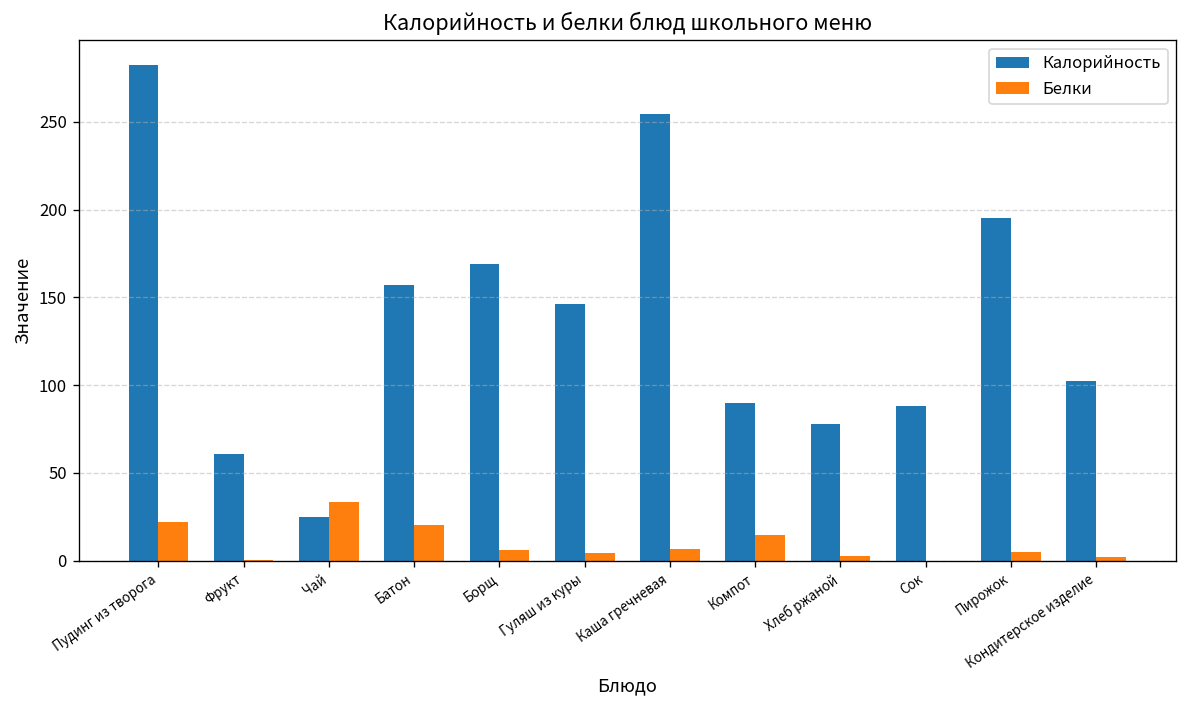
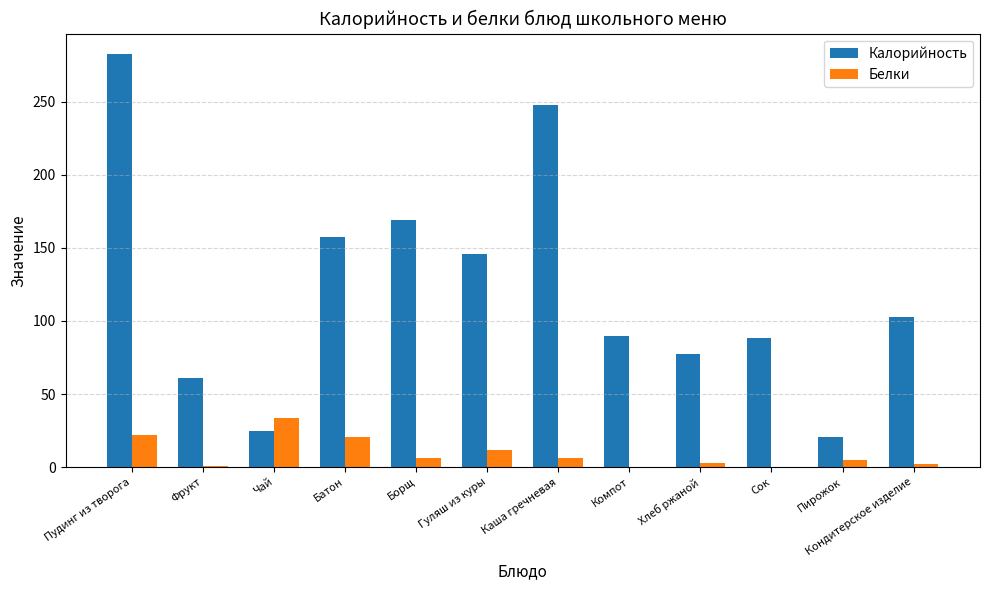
  {
    "Калорийность": {
      "Пудинг из творога": 282,
      "Фрукт": 61,
      "Чай": 25,
      "Батон": 157,
      "Борщ": 169,
      "Гуляш из куры": 146,
-     "Каша гречневая": 255,
+     "Каша гречневая": 248,
      "Компот": 90,
      "Хлеб ржаной": 78,
      "Сок": 88,
-     "Пирожок": 195,
+     "Пирожок": 21,
      "Кондитерское изделие": 103
    },
    "Белки": {
      "Пудинг из творога": 22,
      "Чай": 34,
      "Батон": 21,
      "Борщ": 6,
-     "Гуляш из куры": 4,
+     "Гуляш из куры": 12,
      "Каша гречневая": 6,
-     "Компот": 15,
+     "Компот": 0,
      "Хлеб ржаной": 3,
      "Сок": 0,
      "Пирожок": 5,
      "Кондитерское изделие": 2
    }
  }
